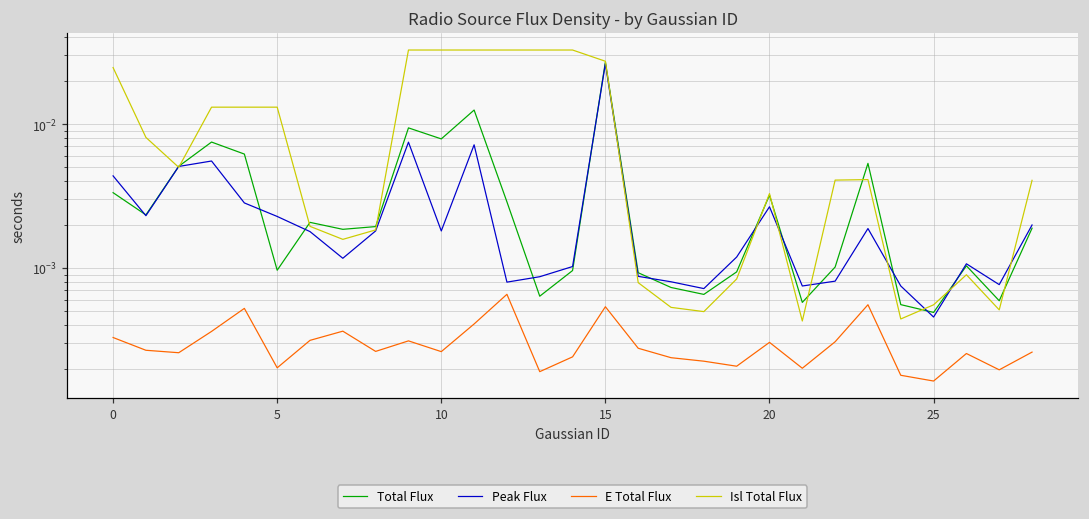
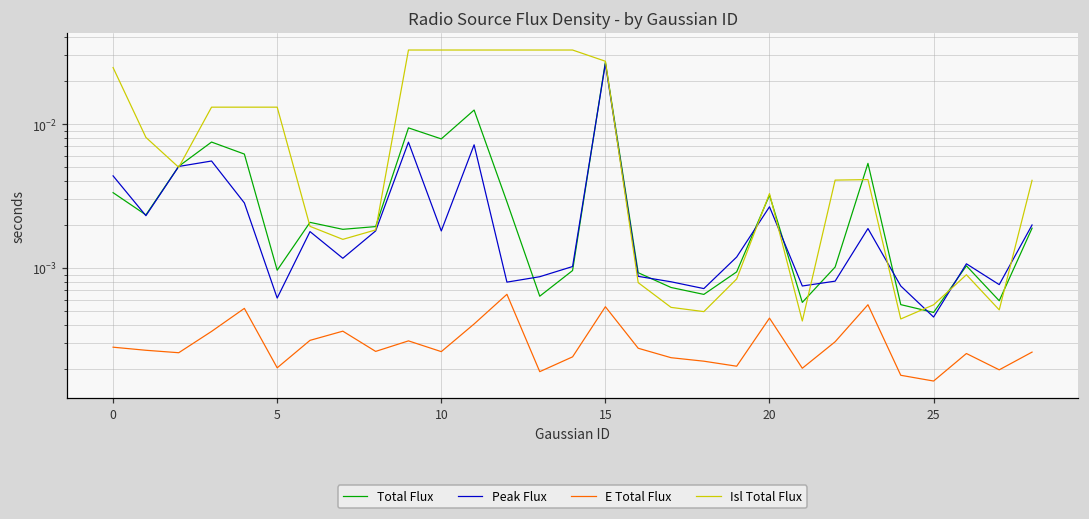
  {
    "Total Flux": {
      "0": 0.0033,
      "5": 0.0010,
      "10": 0.008,
      "25": 0.00049
    },
    "Peak Flux": {
      "0": 0.0044,
-     "5": 0.0023,
+     "5": 0.0006,
      "10": 0.0018,
      "20": 0.0027,
      "25": 0.00046
    },
    "E Total Flux": {
-     "0": 0.00033,
+     "0": 0.00028,
      "5": 0.00020,
      "10": 0.00026,
      "15": 0.00054,
-     "20": 0.00030,
+     "20": 0.00045,
      "25": 0.00016
    },
    "Isl Total Flux": {
      "0": 0.025,
      "5": 0.013,
      "10": 0.033,
      "25": 0.00056
    }
  }
